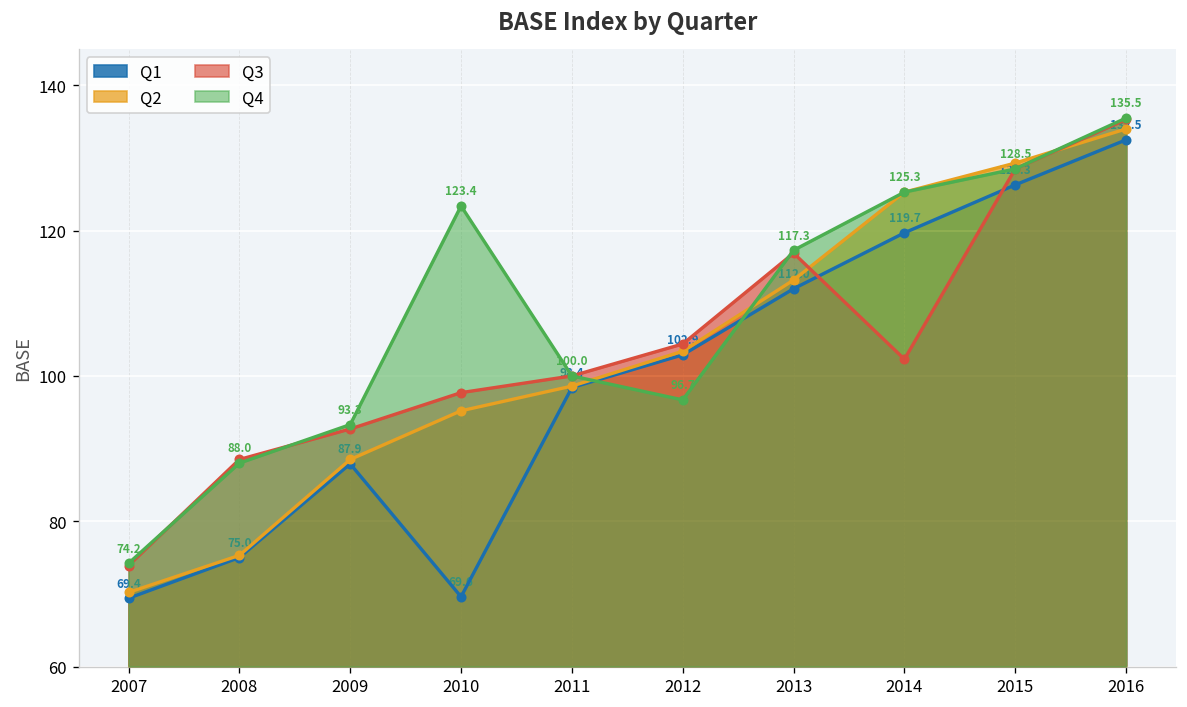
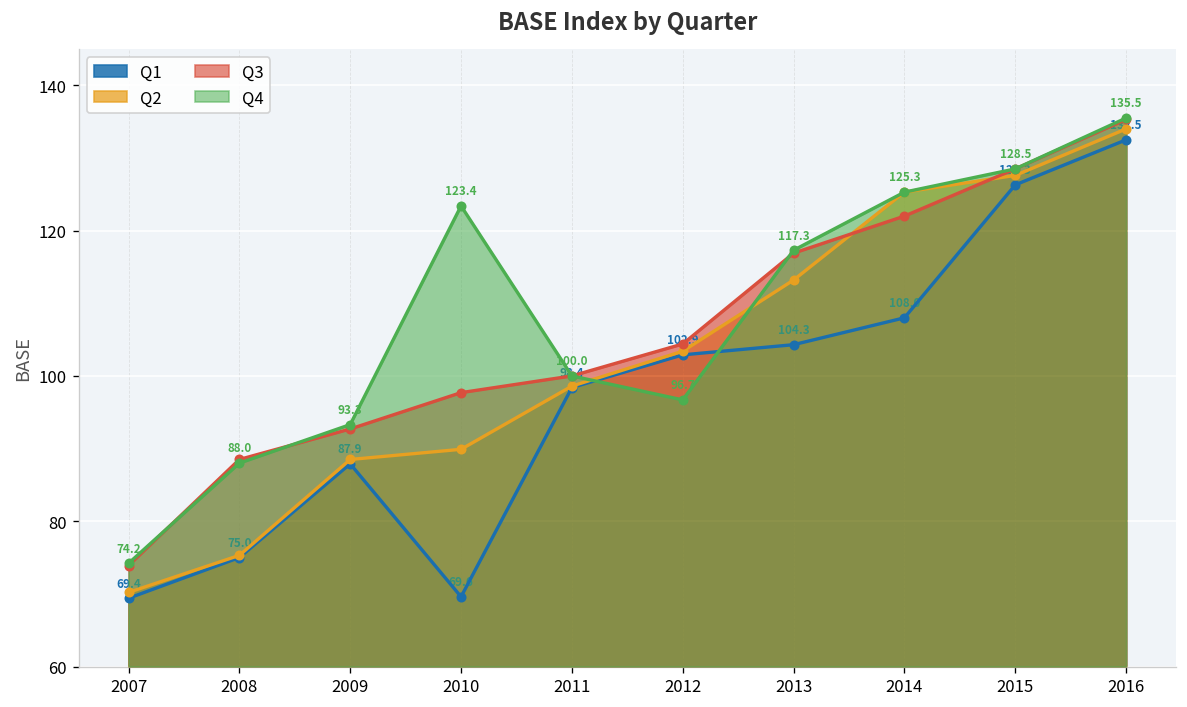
  {
    "Q1": {
      "2007": 69.4,
      "2009": 87.9,
      "2010": 69.6,
-     "2013": 112.0,
-     "2014": 119.7
+     "2013": 104.3,
+     "2014": 108.0
    },
    "Q2": {
-     "2010": 95,
+     "2010": 90,
      "2012": 103,
-     "2015": 129
+     "2015": 128
    },
    "Q3": {
      "2009": 93,
      "2010": 98,
-     "2014": 102
+     "2014": 122
    },
    "Q4": {
      "2008": 88.0,
      "2009": 93.3,
      "2010": 123.4,
      "2012": 96.7
    }
  }
